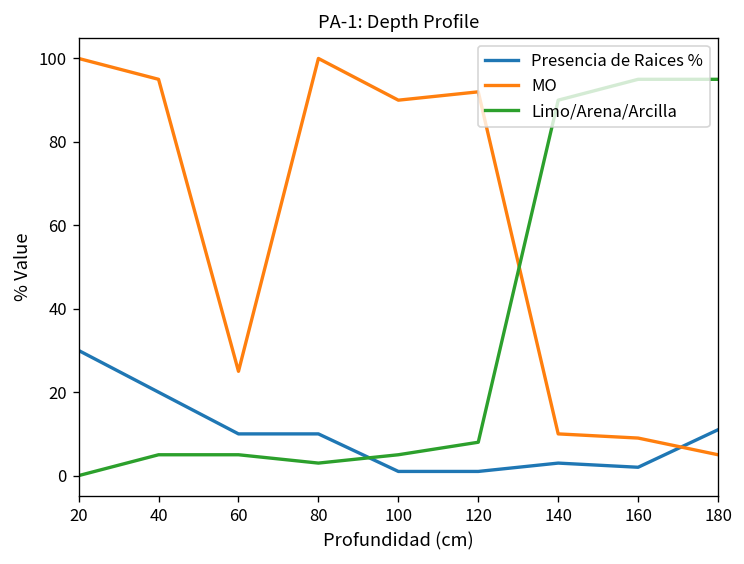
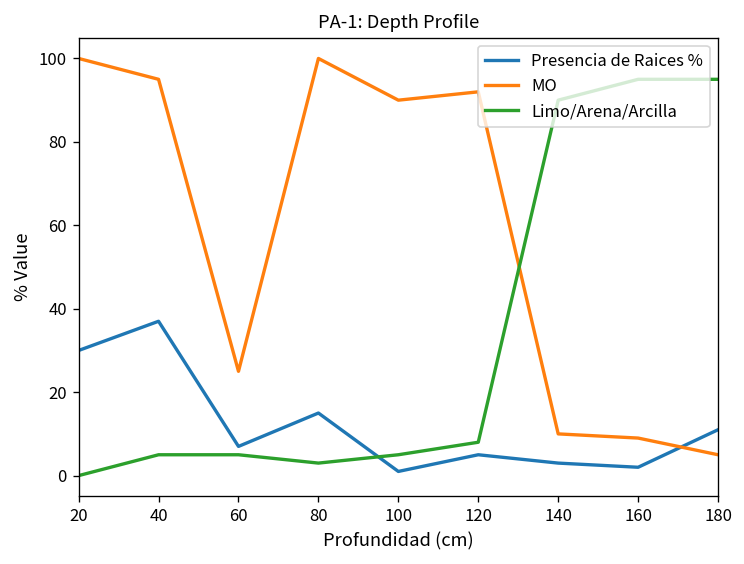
  {
    "Presencia de Raices %": {
      "20": 30,
-     "40": 20,
-     "60": 10,
-     "80": 10,
+     "40": 37,
+     "60": 7,
+     "80": 15,
      "100": 1,
-     "120": 1,
+     "120": 5,
      "140": 3,
      "160": 2,
      "180": 11
    },
    "MO": {
      "20": 100,
      "40": 95,
      "60": 25,
      "80": 100,
      "100": 90,
      "140": 10,
      "160": 9,
      "180": 5
    },
    "Limo/Arena/Arcilla": {
      "20": 0,
      "40": 5,
      "60": 5,
      "80": 3,
      "100": 5,
      "120": 8,
      "180": 95
    }
  }
